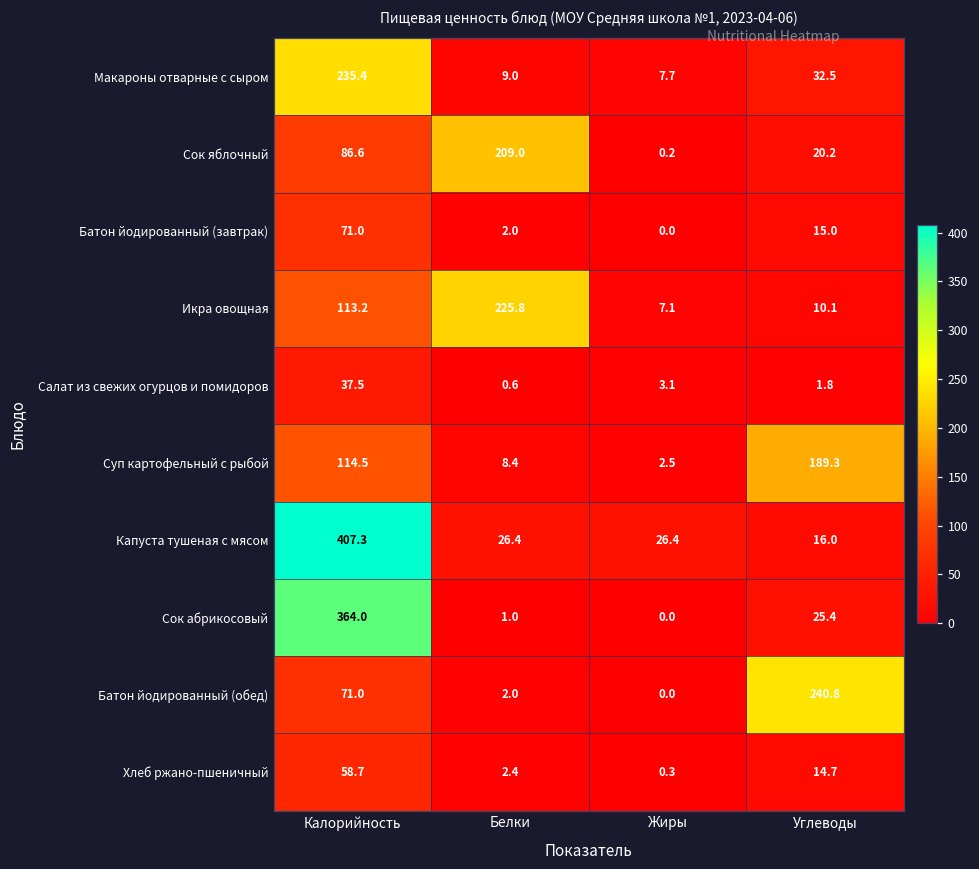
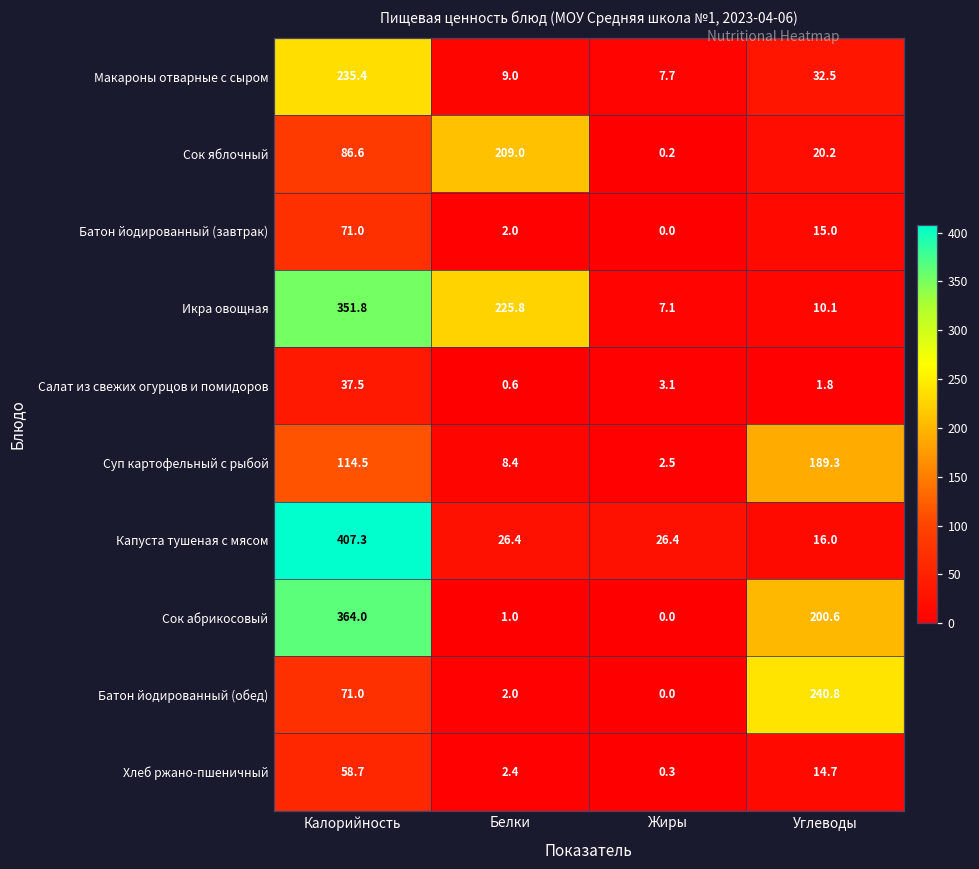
  {
    "Макароны отварные с сыром": {
      "Калорийность": 235.4,
      "Белки": 9.0,
      "Жиры": 7.7,
      "Углеводы": 32.5
    },
    "Сок яблочный": {
      "Калорийность": 86.6,
      "Белки": 209.0,
      "Жиры": 0.2,
      "Углеводы": 20.2
    },
    "Батон йодированный (завтрак)": {
      "Калорийность": 71.0,
      "Белки": 2.0,
      "Жиры": 0.0,
      "Углеводы": 15.0
    },
    "Икра овощная": {
-     "Калорийность": 113.2,
+     "Калорийность": 351.8,
      "Белки": 225.8,
      "Жиры": 7.1,
      "Углеводы": 10.1
    },
    "Салат из свежих огурцов и помидоров": {
      "Калорийность": 37.5,
      "Белки": 0.6,
      "Жиры": 3.1,
      "Углеводы": 1.8
    },
    "Суп картофельный с рыбой": {
      "Калорийность": 114.5,
      "Белки": 8.4,
      "Жиры": 2.5,
      "Углеводы": 189.3
    },
    "Капуста тушеная с мясом": {
      "Калорийность": 407.3,
      "Белки": 26.4,
      "Жиры": 26.4,
      "Углеводы": 16.0
    },
    "Сок абрикосовый": {
      "Калорийность": 364.0,
      "Белки": 1.0,
      "Жиры": 0.0,
-     "Углеводы": 25.4
+     "Углеводы": 200.6
    },
    "Батон йодированный (обед)": {
      "Калорийность": 71.0,
      "Белки": 2.0,
      "Жиры": 0.0,
      "Углеводы": 240.8
    },
    "Хлеб ржано-пшеничный": {
      "Калорийность": 58.7,
      "Белки": 2.4,
      "Жиры": 0.3,
      "Углеводы": 14.7
    }
  }
